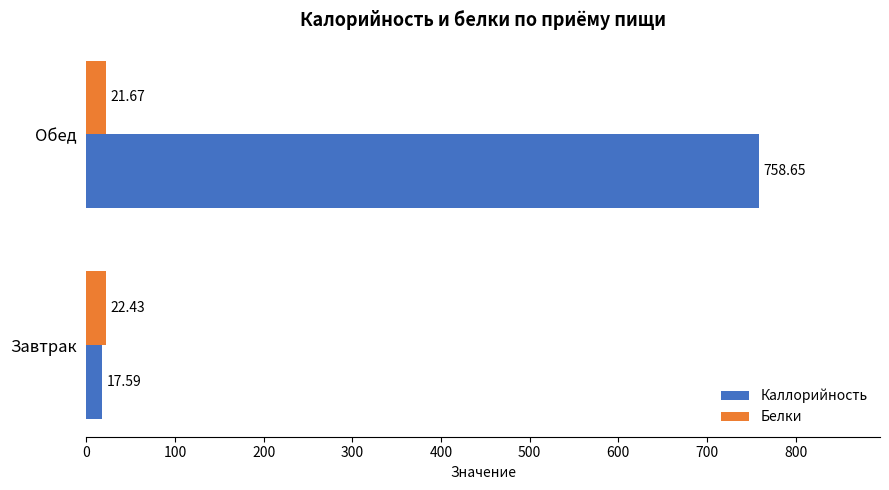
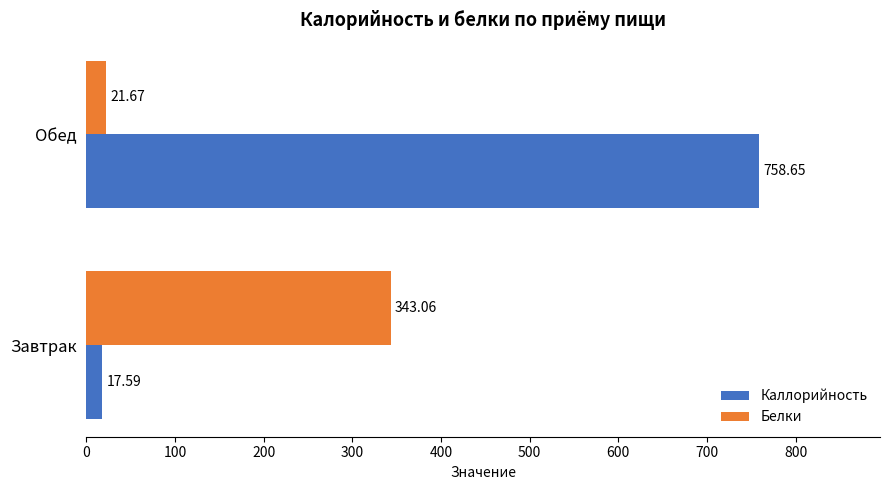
  {
    "Каллорийность": {
      "Обед": 758.65,
      "Завтрак": 17.59
    },
    "Белки": {
      "Обед": 21.67,
-     "Завтрак": 22.43
+     "Завтрак": 343.06
    }
  }
